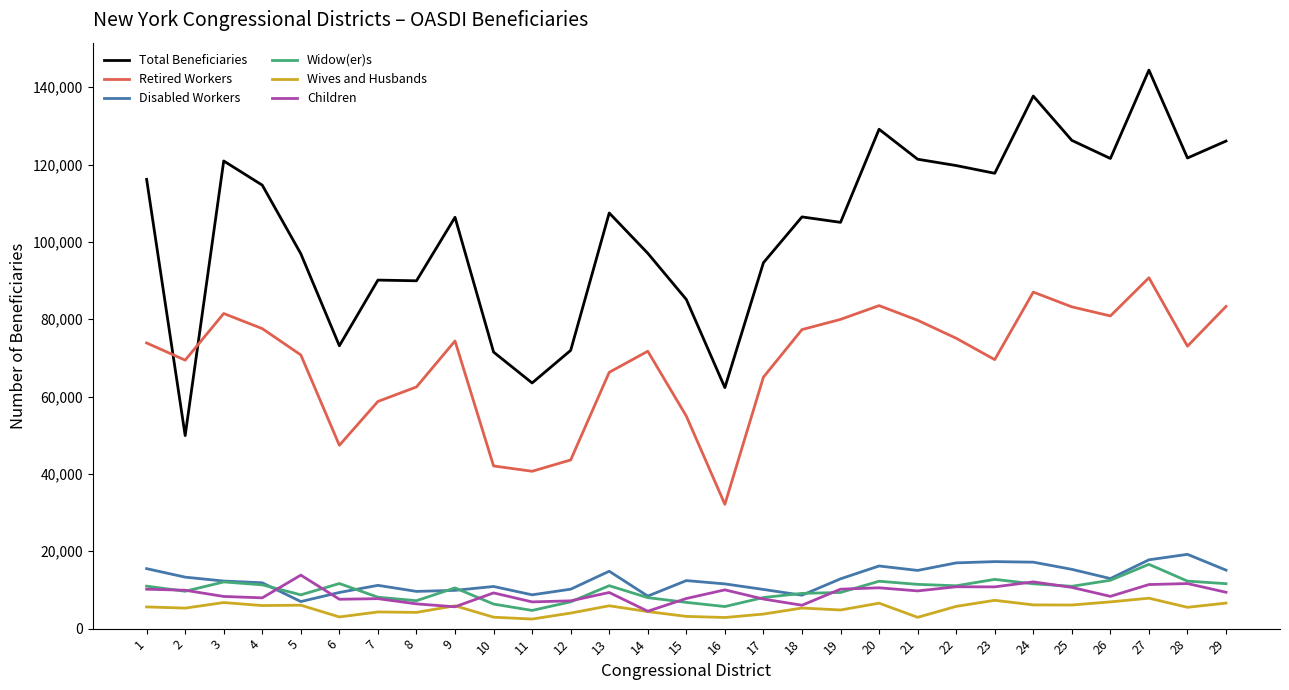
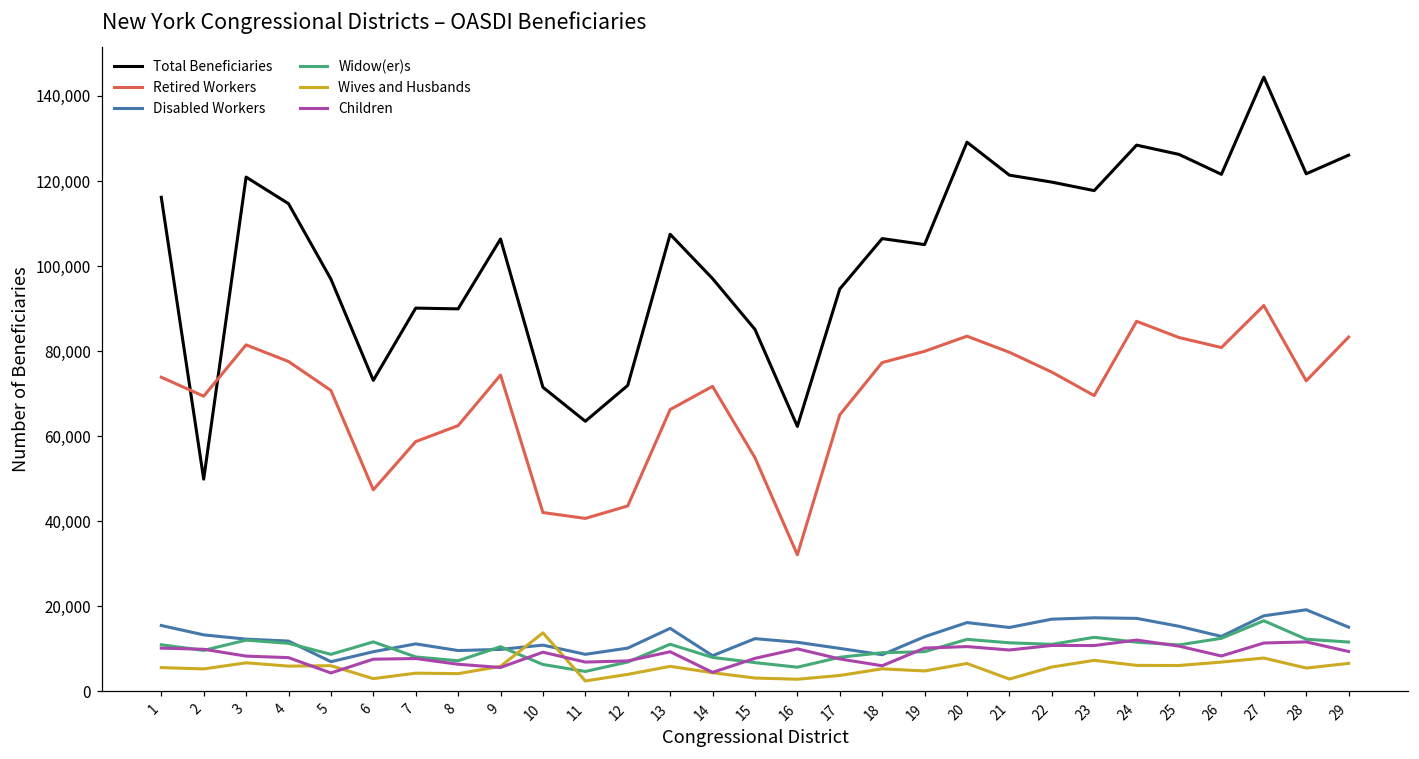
  {
    "Total Beneficiaries": {
      "1": "116,000",
      "2": "50,000",
      "3": "121,000",
      "4": "115,000",
      "5": "97,000",
      "6": "73,000",
      "7": "90,000",
      "8": "90,000",
      "9": "106,000",
      "10": "72,000",
      "11": "64,000",
      "12": "72,000",
      "13": "107,000",
      "14": "97,000",
      "15": "85,000",
      "16": "62,000",
      "17": "95,000",
      "18": "106,000",
      "19": "105,000",
      "20": "129,000",
      "21": "121,000",
      "22": "120,000",
      "23": "118,000",
-     "24": "138,000",
+     "24": "128,000",
      "25": "126,000",
      "26": "122,000",
      "27": "144,000",
      "28": "122,000",
      "29": "126,000"
    },
    "Retired Workers": {
      "1": "74,000",
      "2": "69,000",
      "3": "81,000",
      "4": "78,000",
      "5": "71,000",
      "6": "47,000",
      "7": "59,000",
      "8": "63,000",
      "9": "74,000",
      "10": "42,000",
      "11": "41,000",
      "12": "44,000",
      "13": "66,000",
      "14": "72,000",
      "15": "55,000",
      "16": "32,000",
      "17": "65,000",
      "18": "77,000",
      "19": "80,000",
      "20": "84,000",
      "21": "80,000",
      "22": "75,000",
      "23": "70,000",
      "24": "87,000",
      "25": "83,000",
      "26": "81,000",
      "27": "91,000",
      "28": "73,000",
      "29": "83,000"
    },
    "Disabled Workers": {
      "1": "16,000",
      "2": "13,000",
      "5": "7,000",
      "6": "9,000",
      "7": "11,000",
      "8": "10,000",
      "10": "11,000",
      "11": "9,000",
      "12": "10,000",
      "13": "15,000",
      "15": "12,000",
      "16": "12,000",
      "17": "10,000",
      "19": "13,000",
      "20": "16,000",
      "21": "15,000",
      "22": "17,000",
      "23": "17,000",
      "24": "17,000",
      "25": "15,000",
      "27": "18,000",
      "28": "19,000",
      "29": "15,000"
    },
    "Widow(er)s": {
      "1": "11,000",
      "5": "9,000",
      "6": "12,000",
      "8": "7,000",
      "10": "6,000",
      "11": "5,000",
      "13": "11,000",
      "15": "7,000",
      "16": "6,000",
      "19": "9,000",
      "20": "12,000",
      "21": "11,000",
      "23": "13,000",
      "27": "17,000",
      "29": "12,000"
    },
    "Wives and Husbands": {
      "1": "6,000",
      "2": "5,000",
      "3": "7,000",
      "4": "6,000",
      "5": "6,000",
      "6": "3,000",
      "7": "4,000",
      "8": "4,000",
-     "10": "3,000",
+     "10": "14,000",
      "11": "2,000",
      "12": "4,000",
      "13": "6,000",
      "15": "3,000",
      "16": "3,000",
      "17": "4,000",
      "18": "5,000",
      "19": "5,000",
      "20": "7,000",
      "21": "3,000",
      "22": "6,000",
      "23": "7,000",
      "24": "6,000",
      "25": "6,000",
      "26": "7,000",
      "27": "8,000",
      "28": "6,000",
      "29": "7,000"
    },
    "Children": {
      "1": "10,000",
      "3": "8,000",
      "4": "8,000",
-     "5": "14,000",
+     "5": "4,000",
      "6": "8,000",
      "8": "6,000",
      "10": "9,000",
      "11": "7,000",
      "13": "9,000",
      "15": "8,000",
      "16": "10,000",
      "18": "6,000",
      "19": "10,000",
      "20": "11,000",
      "21": "10,000",
      "23": "11,000",
      "26": "8,000",
      "27": "11,000",
      "29": "9,000"
    }
  }
